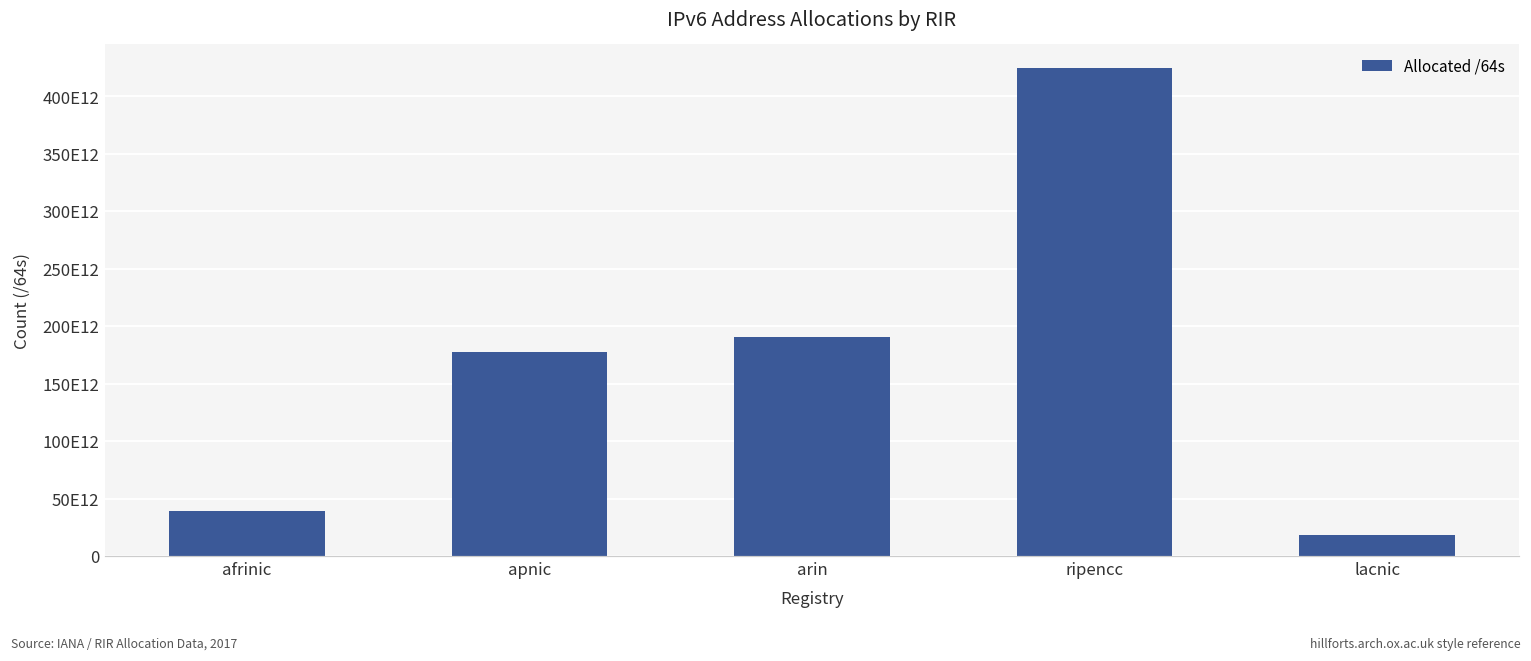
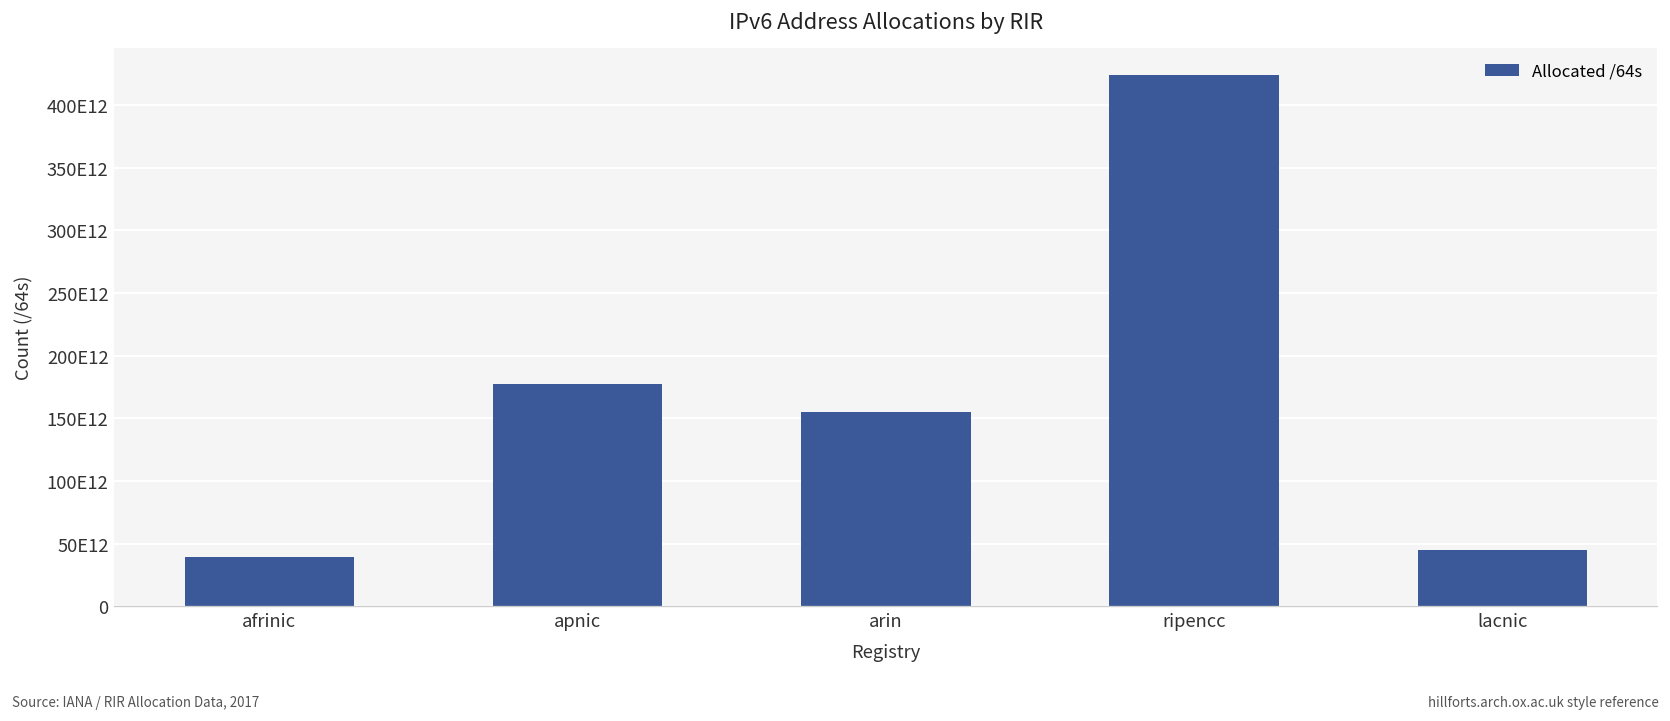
  {
    "afrinic": 39000000000000,
    "apnic": 178000000000000,
-   "arin": 190000000000000,
+   "arin": 155000000000000,
    "ripencc": 424000000000000,
-   "lacnic": 19000000000000
+   "lacnic": 45000000000000
  }
